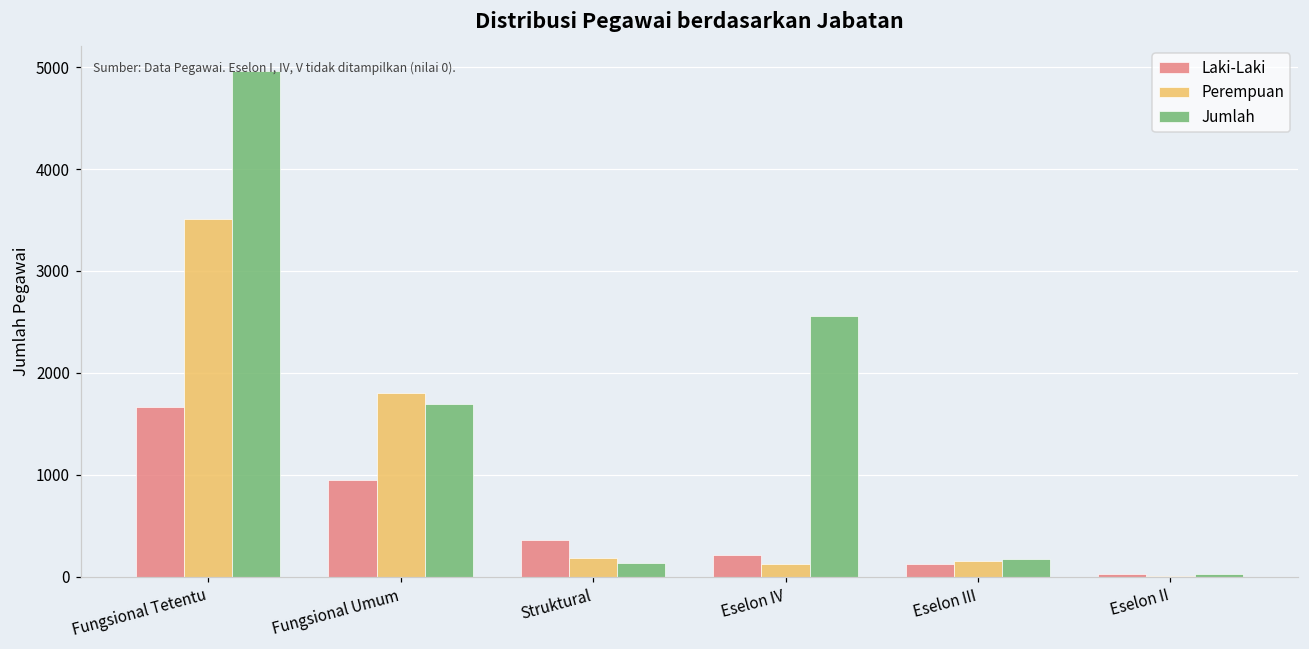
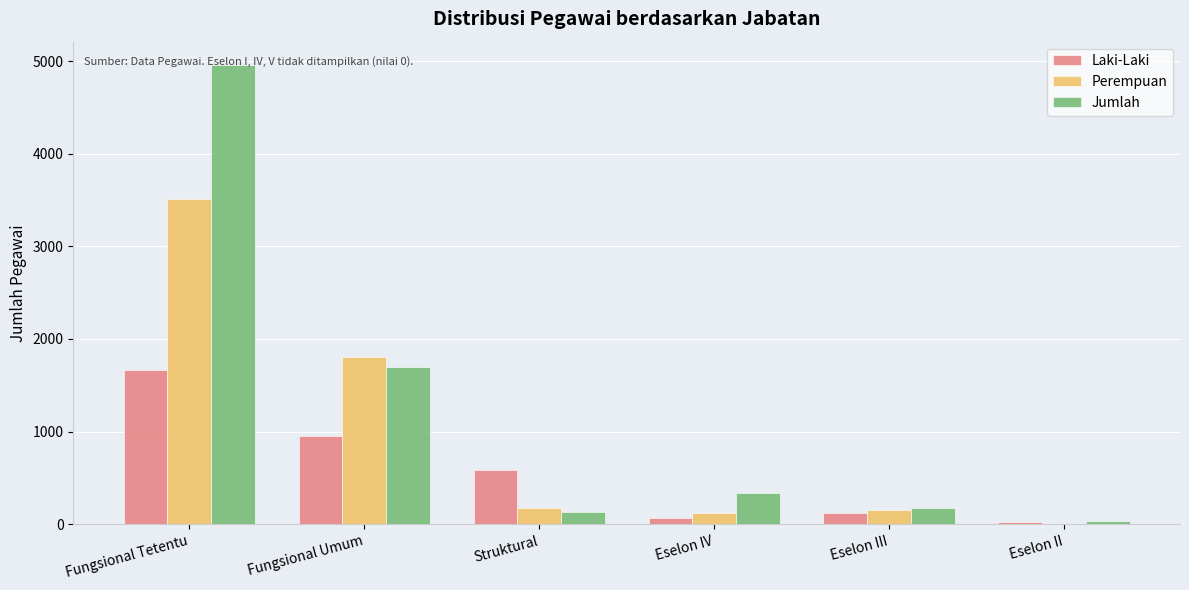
  {
    "Laki-Laki": {
      "Fungsional Tetentu": 1700,
      "Fungsional Umum": 1000,
-     "Struktural": 400,
-     "Eselon IV": 200,
+     "Struktural": 600,
+     "Eselon IV": 100,
      "Eselon III": 100
    },
    "Perempuan": {
      "Fungsional Tetentu": 3500,
      "Fungsional Umum": 1800,
      "Struktural": 200,
      "Eselon IV": 100,
      "Eselon III": 200
    },
    "Jumlah": {
      "Fungsional Umum": 1700,
      "Struktural": 100,
-     "Eselon IV": 2600,
+     "Eselon IV": 300,
      "Eselon III": 200,
      "Eselon II": 0
    }
  }
